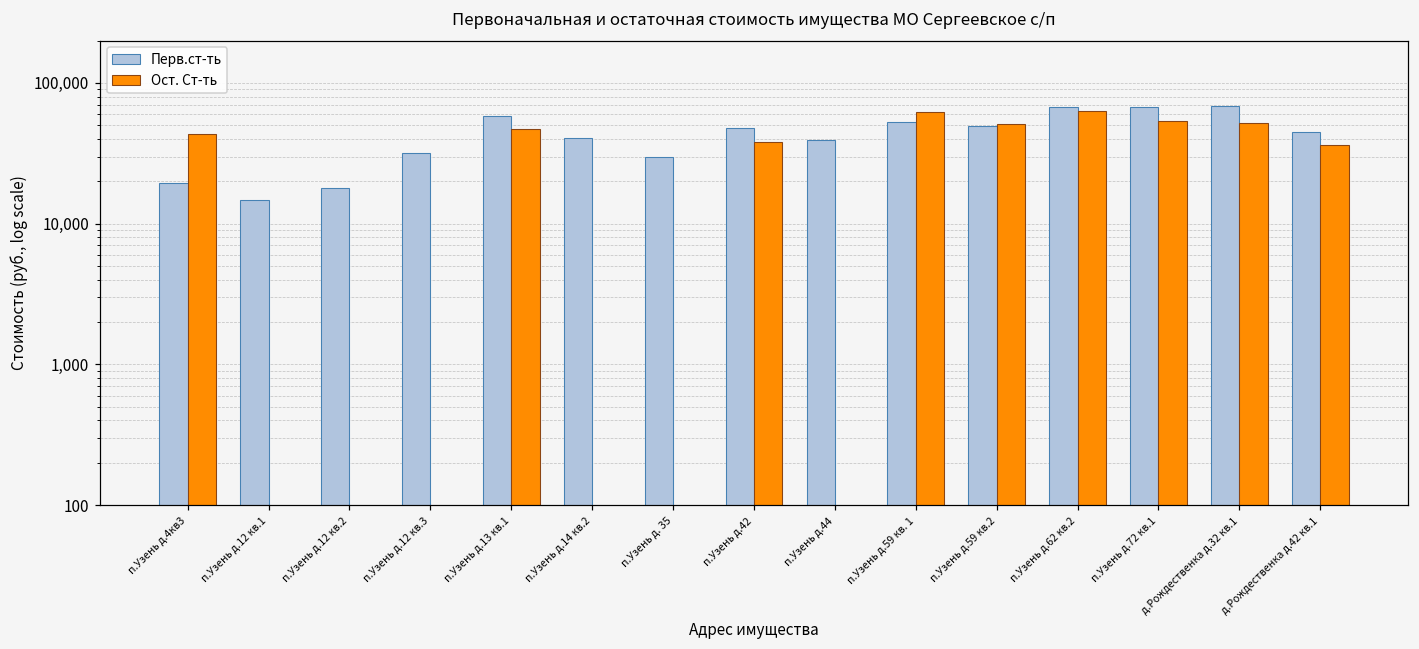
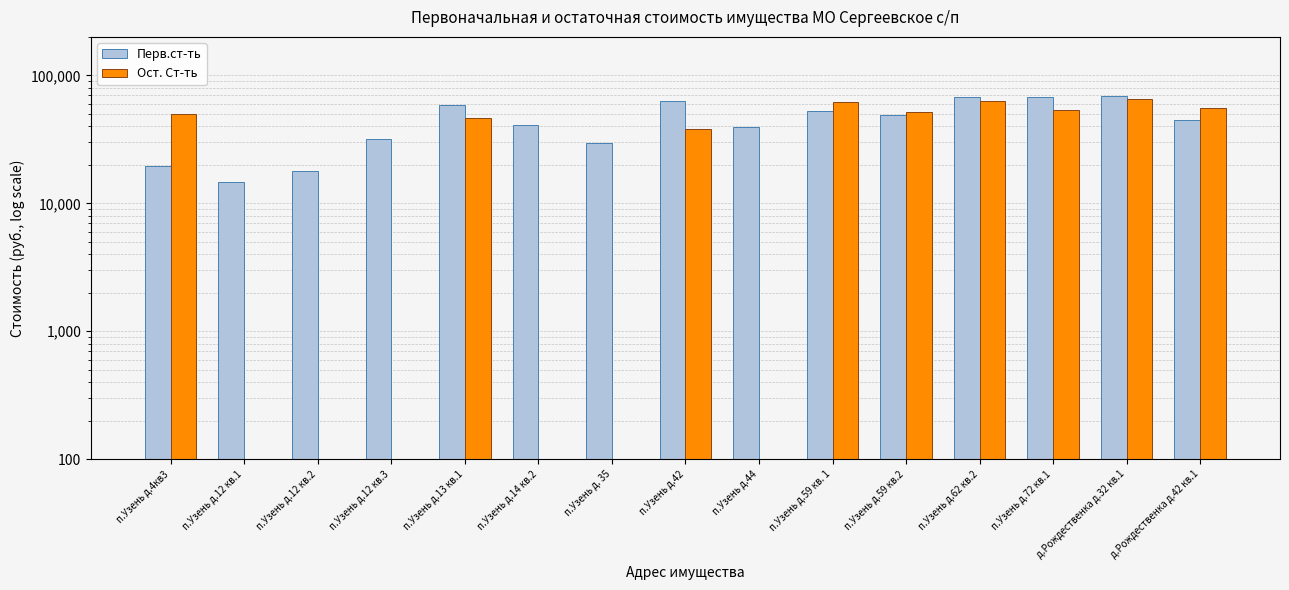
  {
    "Перв.ст-ть": {
      "п.Узень д.4кв3": "20,000",
      "п.Узень д.12 кв.1": "15,000",
      "п.Узень д.12 кв.2": "18,000",
      "п.Узень д.12 кв.3": "32,000",
      "п.Узень д.13 кв.1": "60,000",
      "п.Узень д.14 кв.2": "41,000",
      "п.Узень д. 35": "30,000",
-     "п.Узень д.42": "48,000",
+     "п.Узень д.42": "60,000",
      "п.Узень д.44": "39,000",
      "п.Узень д.59 кв. 1": "53,000",
      "п.Узень д.59 кв.2": "49,000",
      "п.Узень д.62 кв.2": "70,000",
      "п.Узень д.72 кв.1": "70,000",
      "д.Рождественка д.32 кв.1": "70,000",
      "д.Рождественка д.42 кв.1": "45,000"
    },
    "Ост. Ст-ть": {
-     "п.Узень д.4кв3": "43,000",
+     "п.Узень д.4кв3": "50,000",
      "п.Узень д.13 кв.1": "47,000",
      "п.Узень д.42": "38,000",
      "п.Узень д.59 кв. 1": "60,000",
      "п.Узень д.59 кв.2": "51,000",
      "п.Узень д.62 кв.2": "60,000",
      "п.Узень д.72 кв.1": "54,000",
-     "д.Рождественка д.32 кв.1": "52,000",
-     "д.Рождественка д.42 кв.1": "36,000"
+     "д.Рождественка д.32 кв.1": "70,000",
+     "д.Рождественка д.42 кв.1": "60,000"
    }
  }
